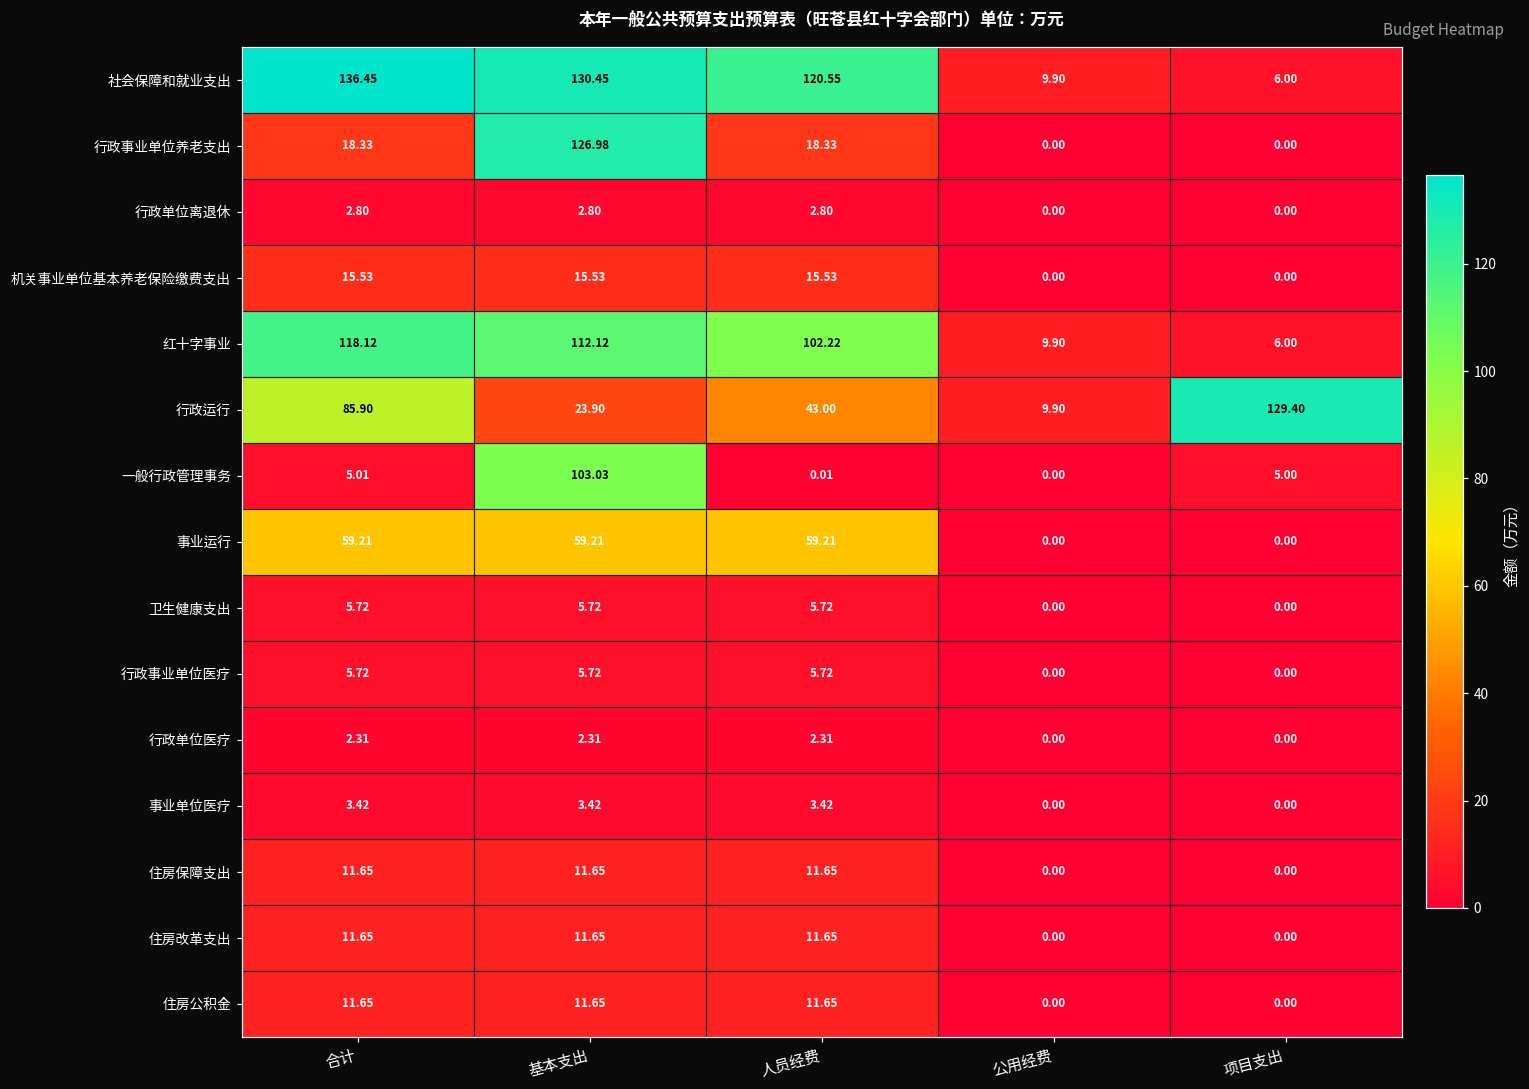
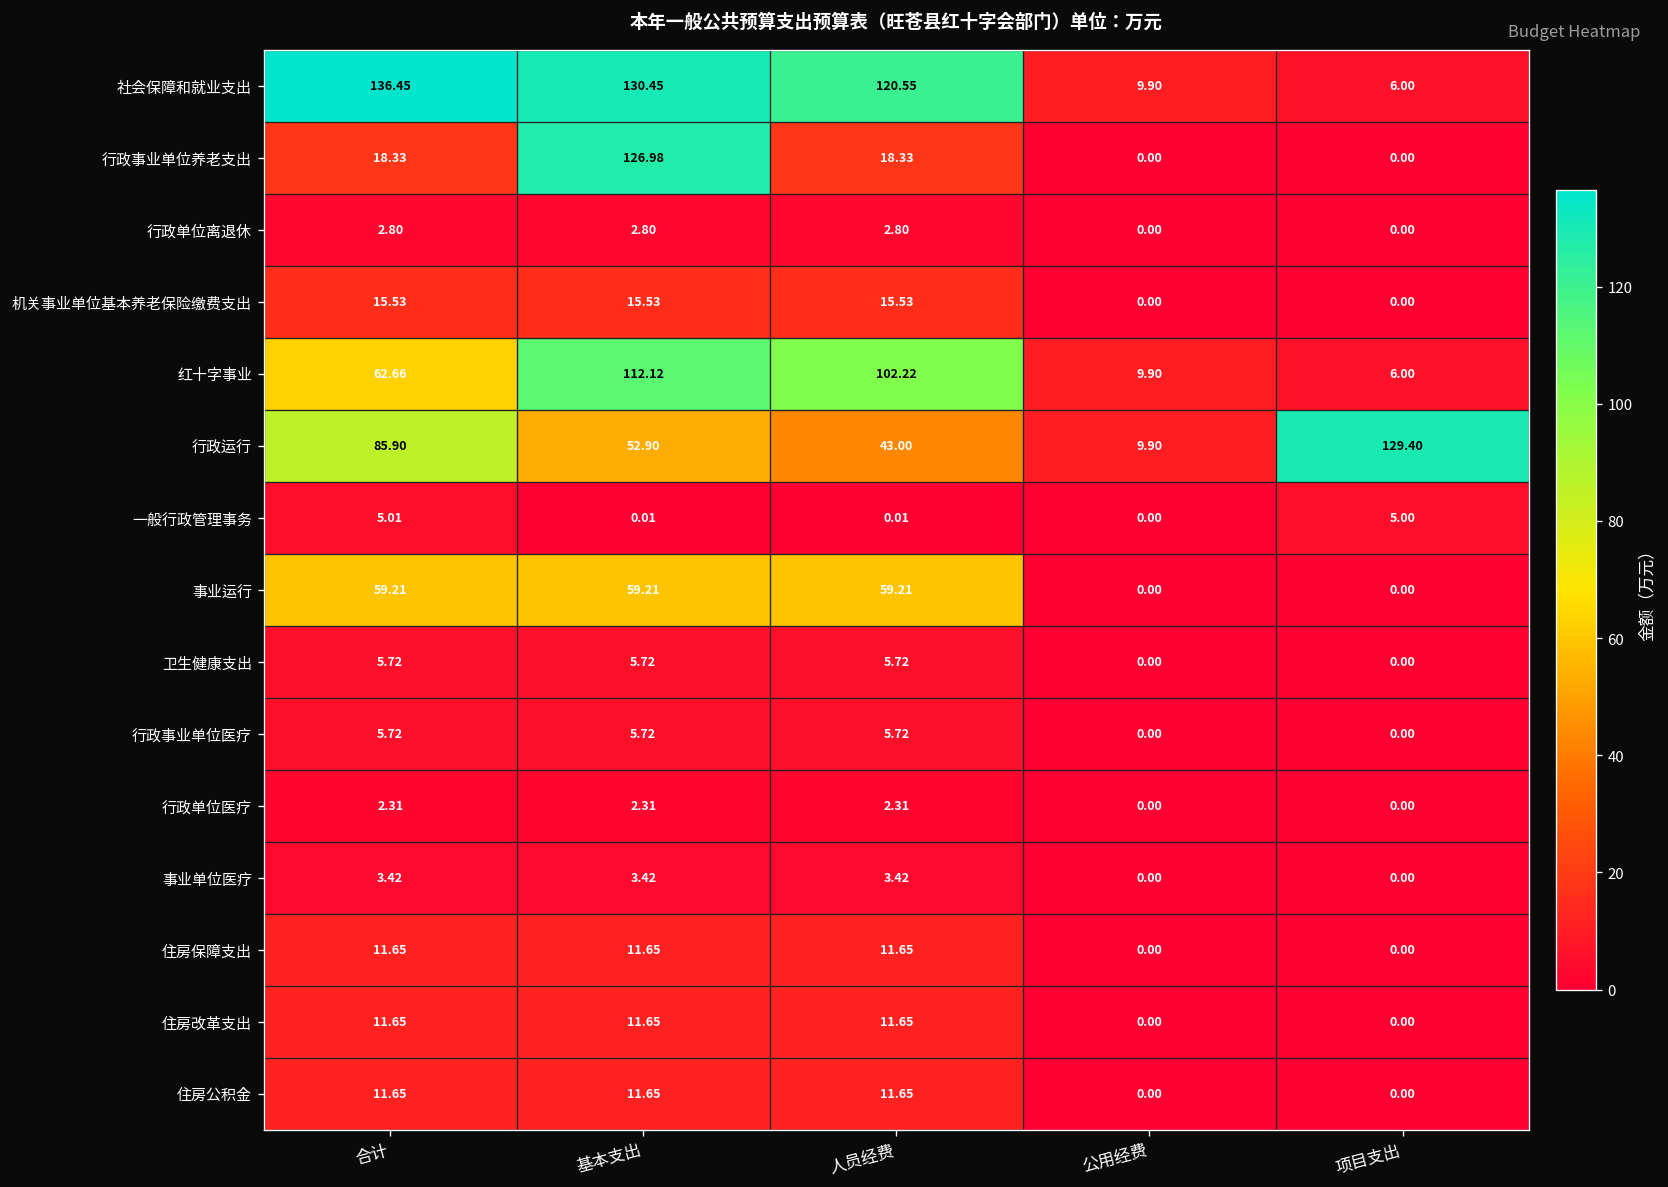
  {
    "社会保障和就业支出": {
      "合计": 136.45,
      "基本支出": 130.45,
      "人员经费": 120.55,
      "公用经费": 9.90,
      "项目支出": 6.00
    },
    "行政事业单位养老支出": {
      "合计": 18.33,
      "基本支出": 126.98,
      "人员经费": 18.33,
      "公用经费": 0.00,
      "项目支出": 0.00
    },
    "行政单位离退休": {
      "合计": 2.80,
      "基本支出": 2.80,
      "人员经费": 2.80,
      "公用经费": 0.00,
      "项目支出": 0.00
    },
    "机关事业单位基本养老保险缴费支出": {
      "合计": 15.53,
      "基本支出": 15.53,
      "人员经费": 15.53,
      "公用经费": 0.00,
      "项目支出": 0.00
    },
    "红十字事业": {
-     "合计": 118.12,
+     "合计": 62.66,
      "基本支出": 112.12,
      "人员经费": 102.22,
      "公用经费": 9.90,
      "项目支出": 6.00
    },
    "行政运行": {
      "合计": 85.90,
-     "基本支出": 23.90,
+     "基本支出": 52.90,
      "人员经费": 43.00,
      "公用经费": 9.90,
      "项目支出": 129.40
    },
    "一般行政管理事务": {
      "合计": 5.01,
-     "基本支出": 103.03,
+     "基本支出": 0.01,
      "人员经费": 0.01,
      "公用经费": 0.00,
      "项目支出": 5.00
    },
    "事业运行": {
      "合计": 59.21,
      "基本支出": 59.21,
      "人员经费": 59.21,
      "公用经费": 0.00,
      "项目支出": 0.00
    },
    "卫生健康支出": {
      "合计": 5.72,
      "基本支出": 5.72,
      "人员经费": 5.72,
      "公用经费": 0.00,
      "项目支出": 0.00
    },
    "行政事业单位医疗": {
      "合计": 5.72,
      "基本支出": 5.72,
      "人员经费": 5.72,
      "公用经费": 0.00,
      "项目支出": 0.00
    },
    "行政单位医疗": {
      "合计": 2.31,
      "基本支出": 2.31,
      "人员经费": 2.31,
      "公用经费": 0.00,
      "项目支出": 0.00
    },
    "事业单位医疗": {
      "合计": 3.42,
      "基本支出": 3.42,
      "人员经费": 3.42,
      "公用经费": 0.00,
      "项目支出": 0.00
    },
    "住房保障支出": {
      "合计": 11.65,
      "基本支出": 11.65,
      "人员经费": 11.65,
      "公用经费": 0.00,
      "项目支出": 0.00
    },
    "住房改革支出": {
      "合计": 11.65,
      "基本支出": 11.65,
      "人员经费": 11.65,
      "公用经费": 0.00,
      "项目支出": 0.00
    },
    "住房公积金": {
      "合计": 11.65,
      "基本支出": 11.65,
      "人员经费": 11.65,
      "公用经费": 0.00,
      "项目支出": 0.00
    }
  }
